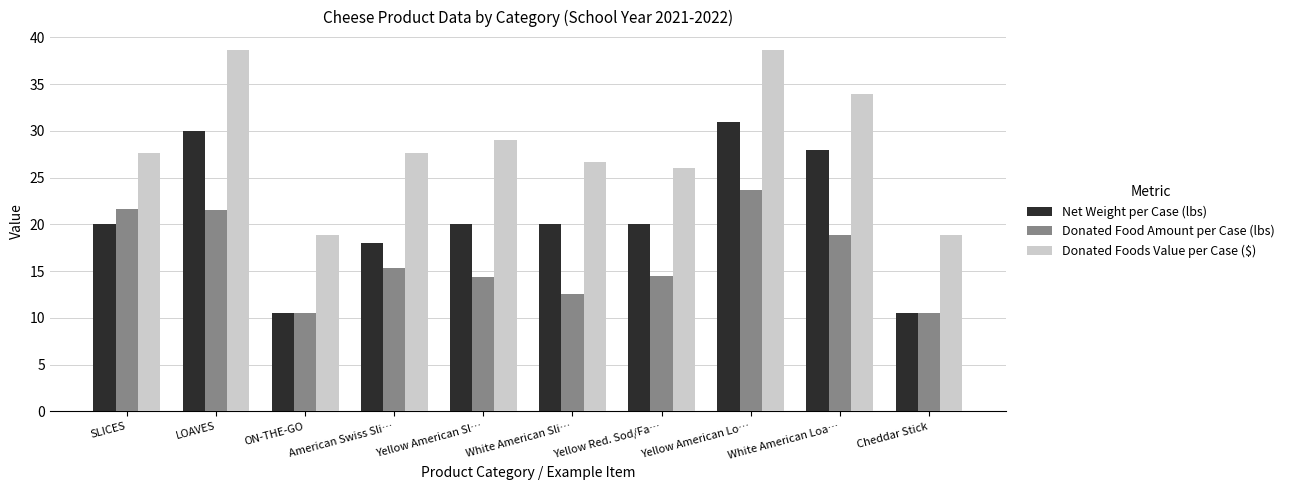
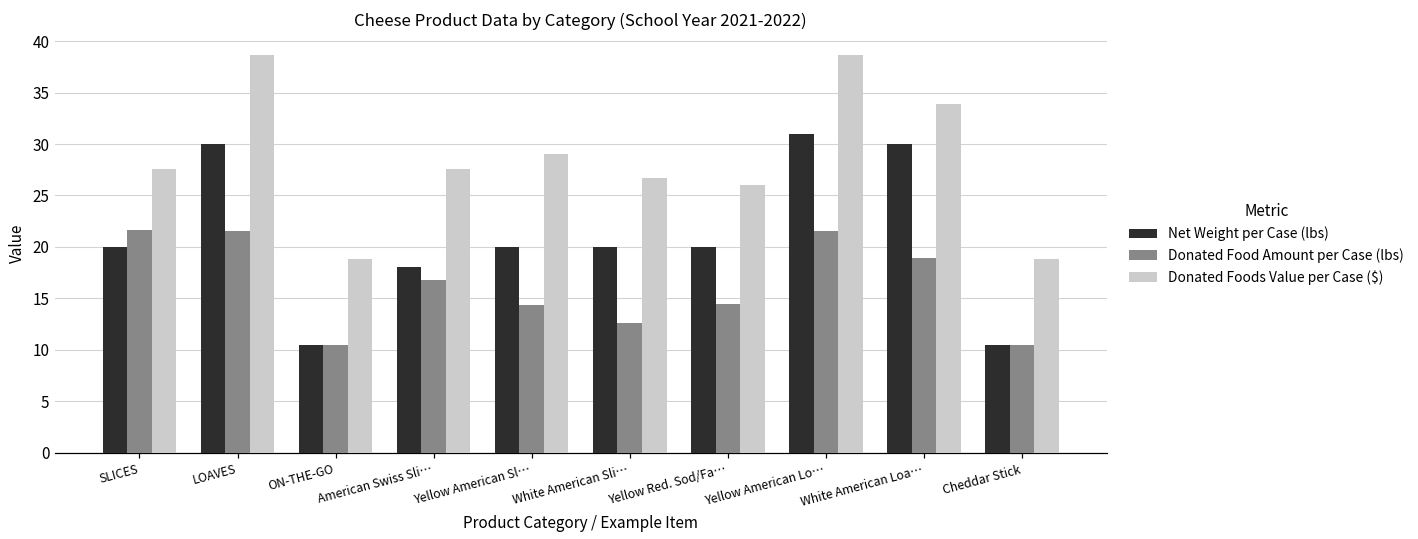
  {
    "Net Weight per Case (lbs)": {
      "SLICES": 20,
      "LOAVES": 30,
      "ON-THE-GO": 11,
      "American Swiss Sli…": 18,
      "Yellow American Sl…": 20,
      "White American Sli…": 20,
      "Yellow Red. Sod/Fa…": 20,
      "Yellow American Lo…": 31,
-     "White American Loa…": 28,
+     "White American Loa…": 30,
      "Cheddar Stick": 11
    },
    "Donated Food Amount per Case (lbs)": {
      "SLICES": 22,
      "LOAVES": 22,
      "ON-THE-GO": 11,
-     "American Swiss Sli…": 15,
+     "American Swiss Sli…": 17,
      "Yellow American Sl…": 14,
      "White American Sli…": 13,
      "Yellow Red. Sod/Fa…": 14,
-     "Yellow American Lo…": 24,
+     "Yellow American Lo…": 22,
      "White American Loa…": 19,
      "Cheddar Stick": 11
    },
    "Donated Foods Value per Case ($)": {
      "SLICES": 28,
      "LOAVES": 39,
      "ON-THE-GO": 19,
      "American Swiss Sli…": 28,
      "Yellow American Sl…": 29,
      "White American Sli…": 27,
      "Yellow Red. Sod/Fa…": 26,
      "Yellow American Lo…": 39,
      "White American Loa…": 34,
      "Cheddar Stick": 19
    }
  }
